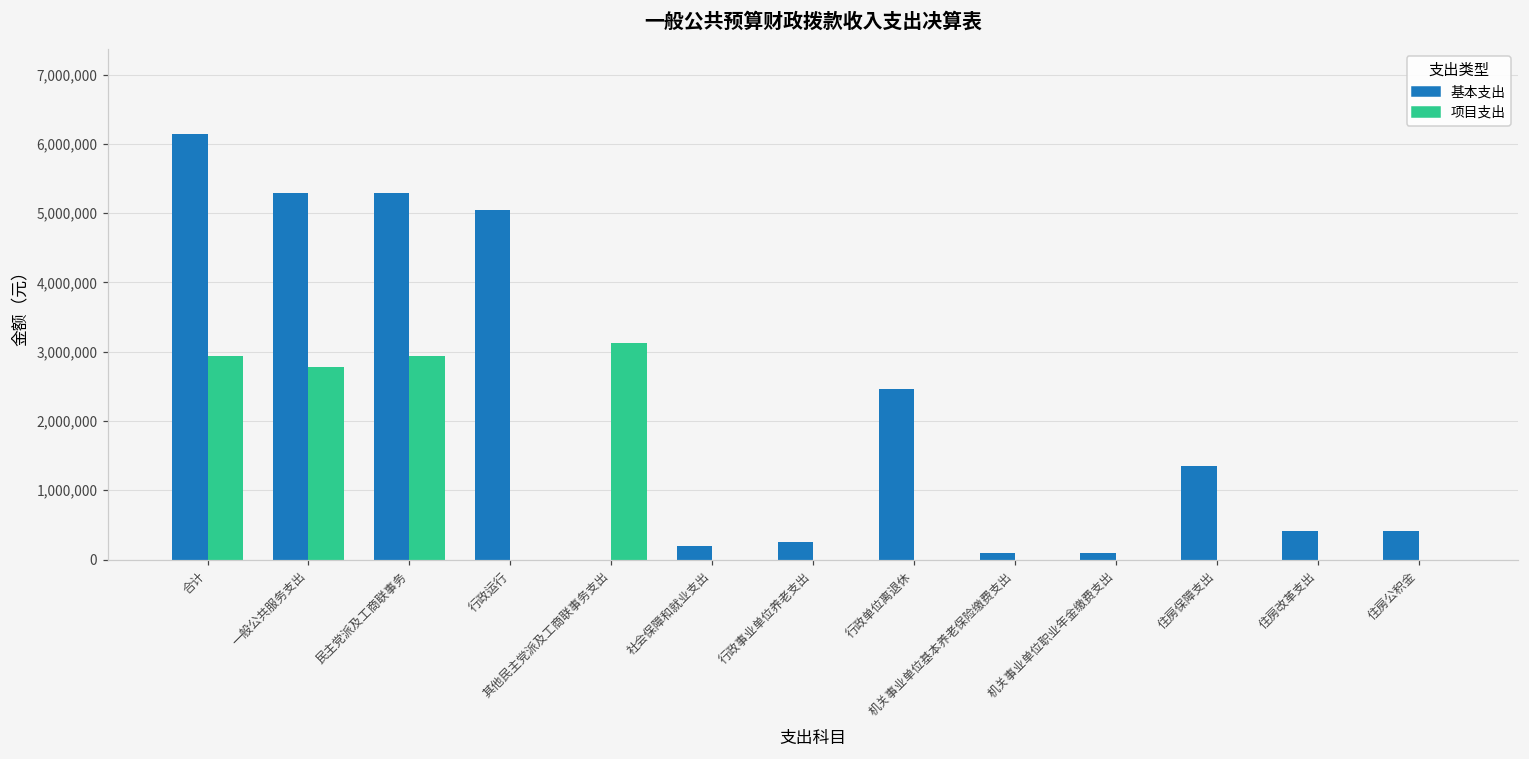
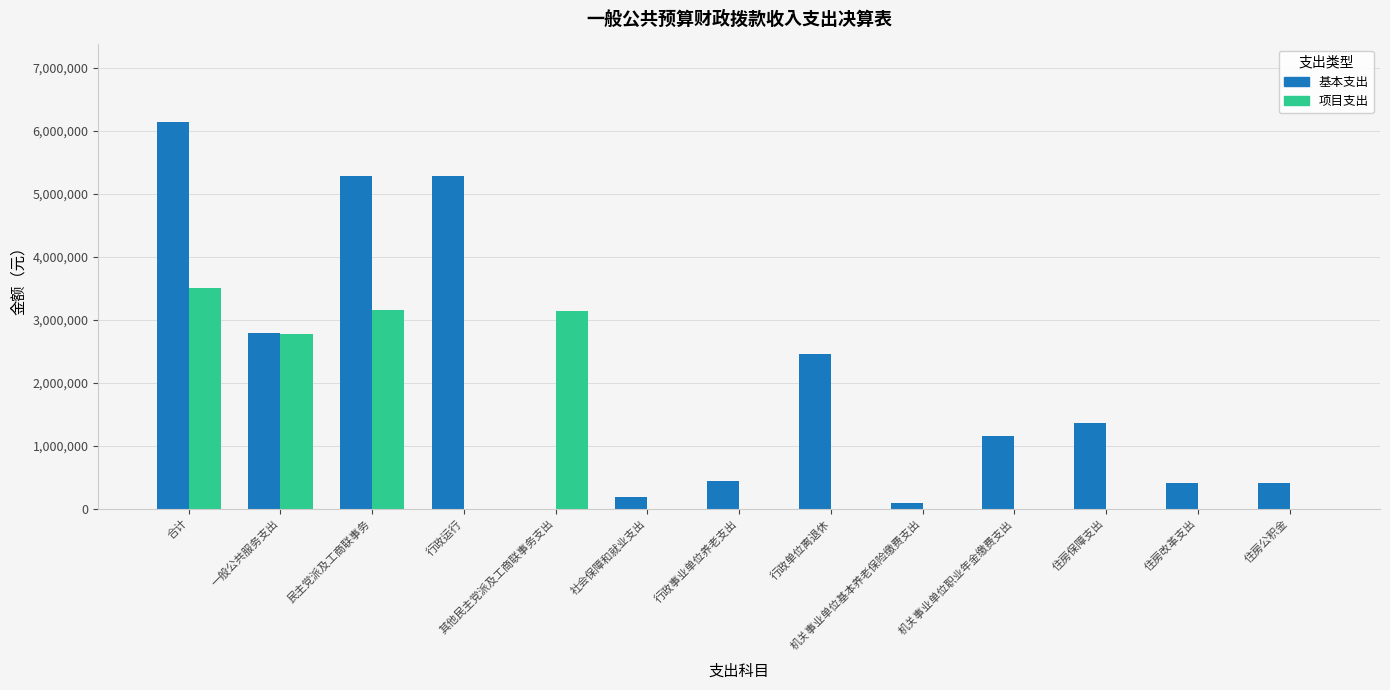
  {
    "基本支出": {
      "合计": "6,100,000",
-     "一般公共服务支出": "5,300,000",
+     "一般公共服务支出": "2,800,000",
      "民主党派及工商联事务": "5,300,000",
-     "行政运行": "5,000,000",
+     "行政运行": "5,300,000",
      "其他民主党派及工商联事务支出": "0",
      "社会保障和就业支出": "200,000",
-     "行政事业单位养老支出": "200,000",
+     "行政事业单位养老支出": "400,000",
      "行政单位离退休": "2,500,000",
      "机关事业单位基本养老保险缴费支出": "100,000",
-     "机关事业单位职业年金缴费支出": "100,000",
+     "机关事业单位职业年金缴费支出": "1,100,000",
      "住房保障支出": "1,400,000",
      "住房改革支出": "400,000",
      "住房公积金": "400,000"
    },
    "项目支出": {
-     "合计": "2,900,000",
+     "合计": "3,500,000",
      "一般公共服务支出": "2,800,000",
-     "民主党派及工商联事务": "2,900,000",
+     "民主党派及工商联事务": "3,200,000",
      "行政运行": "0",
      "其他民主党派及工商联事务支出": "3,100,000",
      "社会保障和就业支出": "0",
      "行政事业单位养老支出": "0",
      "行政单位离退休": "0",
      "机关事业单位基本养老保险缴费支出": "0",
      "机关事业单位职业年金缴费支出": "0",
      "住房保障支出": "0",
      "住房改革支出": "0",
      "住房公积金": "0"
    }
  }
